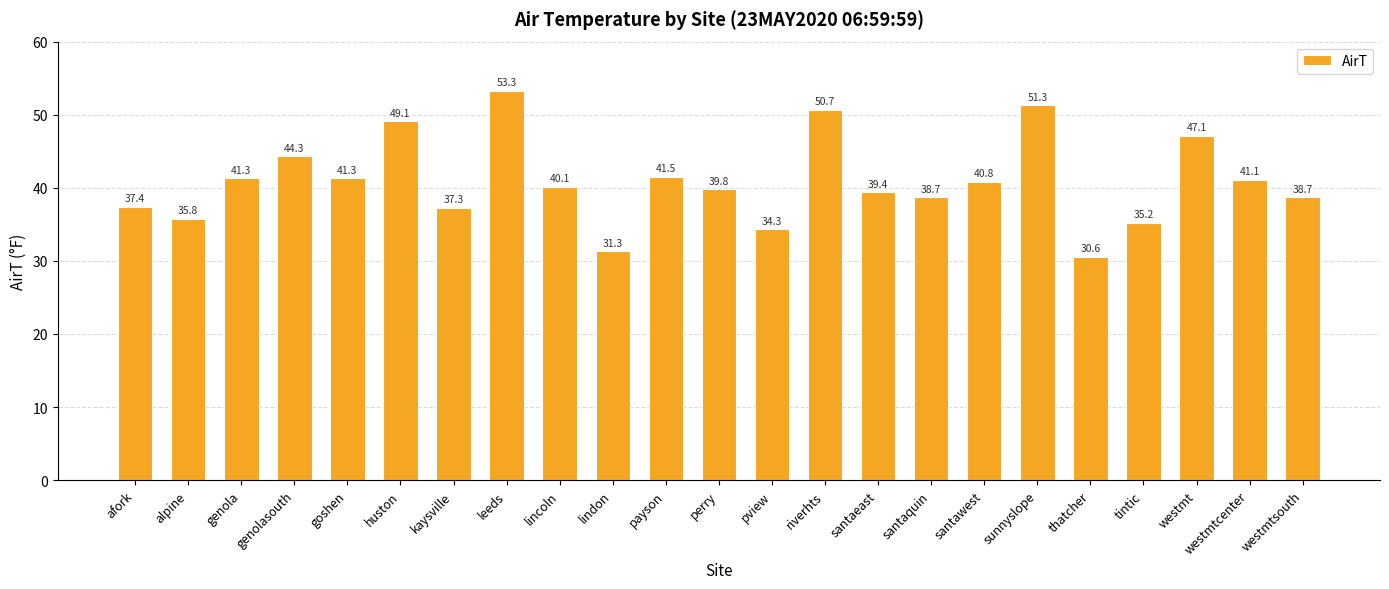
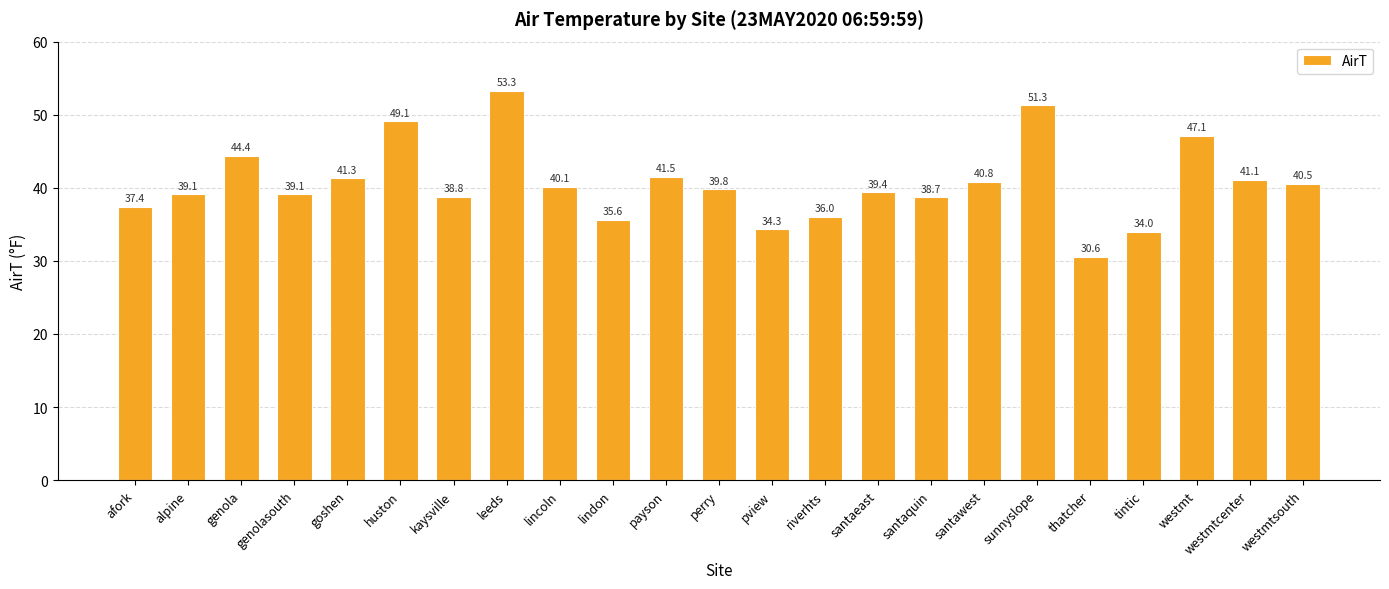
  {
    "afork": 37.4,
-   "alpine": 35.8,
-   "genola": 41.3,
-   "genolasouth": 44.3,
+   "alpine": 39.1,
+   "genola": 44.4,
+   "genolasouth": 39.1,
    "goshen": 41.3,
    "huston": 49.1,
-   "kaysville": 37.3,
+   "kaysville": 38.8,
    "leeds": 53.3,
    "lincoln": 40.1,
-   "lindon": 31.3,
+   "lindon": 35.6,
    "payson": 41.5,
    "perry": 39.8,
    "pview": 34.3,
-   "riverhts": 50.7,
+   "riverhts": 36.0,
    "santaeast": 39.4,
    "santaquin": 38.7,
    "santawest": 40.8,
    "sunnyslope": 51.3,
    "thatcher": 30.6,
-   "tintic": 35.2,
+   "tintic": 34.0,
    "westmt": 47.1,
    "westmtcenter": 41.1,
-   "westmtsouth": 38.7
+   "westmtsouth": 40.5
  }
